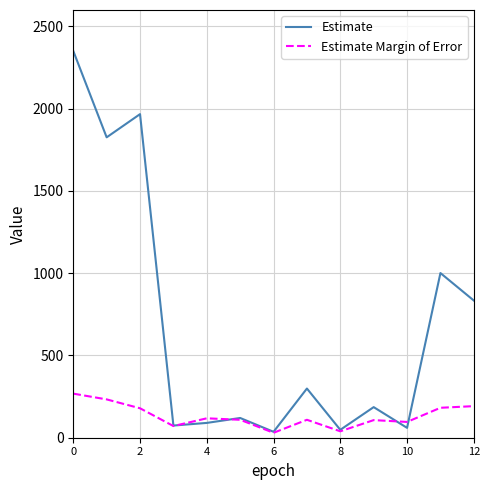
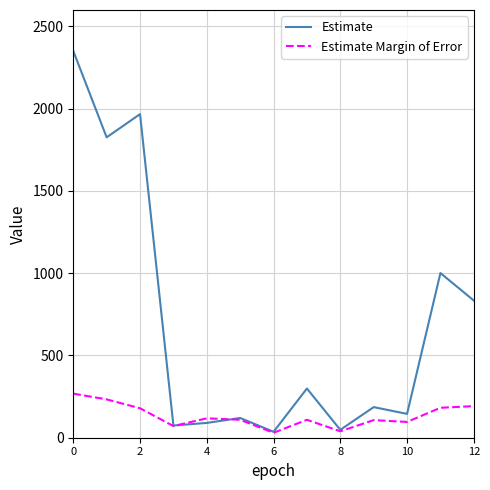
  {
    "Estimate": {
      "0": 2350,
      "2": 1970,
      "4": 90,
-     "10": 60,
+     "10": 150,
      "12": 830
    },
    "Estimate Margin of Error": {
      "0": 270,
      "2": 180,
      "4": 120,
      "10": 100,
      "12": 190
    }
  }
